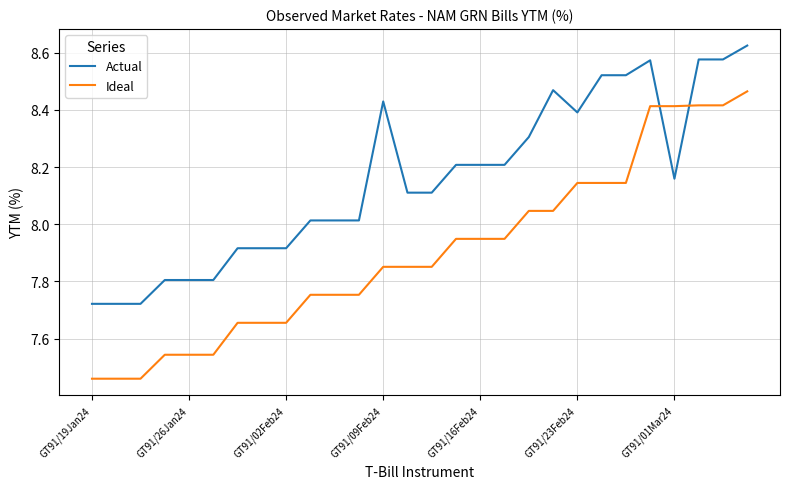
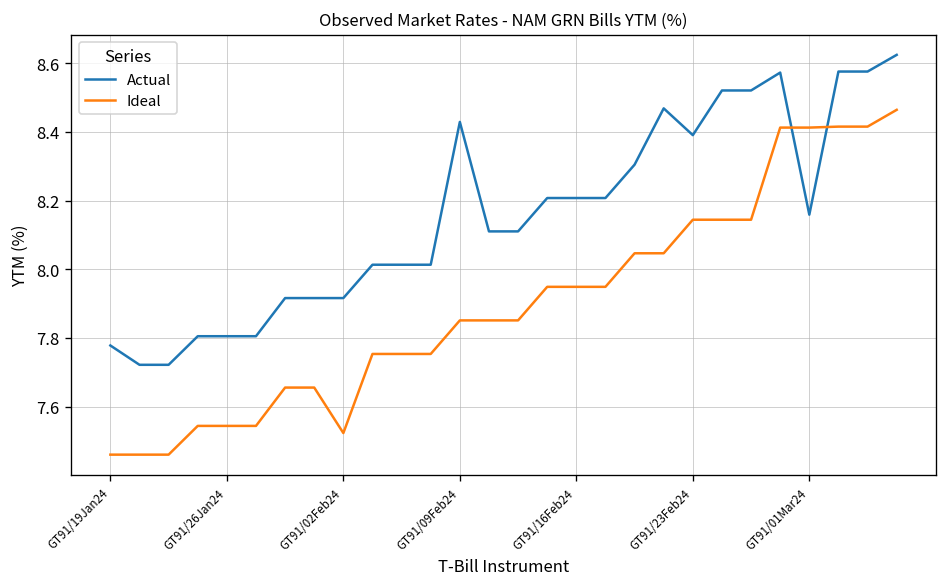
  {
    "Actual": {
-     "GT91/19Jan24": 7.72,
+     "GT91/19Jan24": 7.78,
      "GT91/26Jan24": 7.80,
      "GT91/02Feb24": 7.92,
      "GT91/09Feb24": 8.43,
      "GT91/16Feb24": 8.21,
      "GT91/23Feb24": 8.39,
      "GT91/01Mar24": 8.16
    },
    "Ideal": {
      "GT91/19Jan24": 7.46,
      "GT91/26Jan24": 7.54,
-     "GT91/02Feb24": 7.66,
+     "GT91/02Feb24": 7.52,
      "GT91/09Feb24": 7.85,
      "GT91/16Feb24": 7.95,
      "GT91/23Feb24": 8.14,
      "GT91/01Mar24": 8.41
    }
  }
